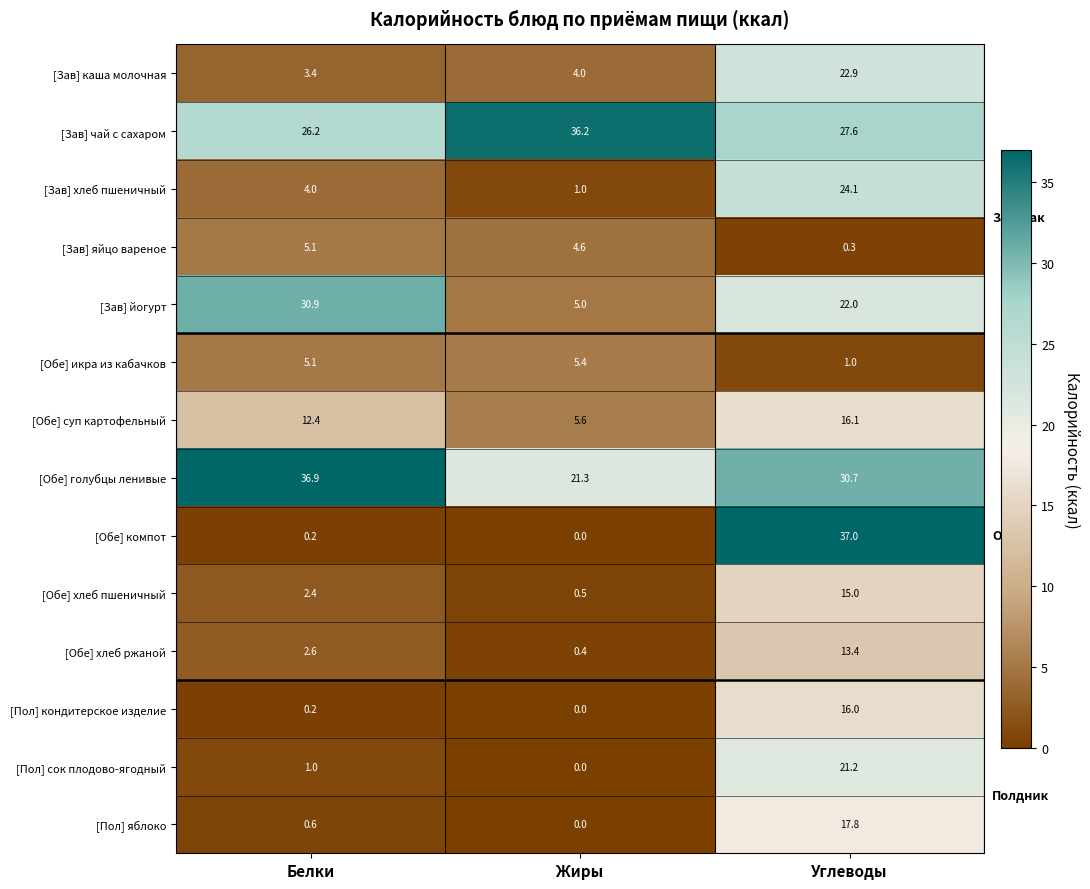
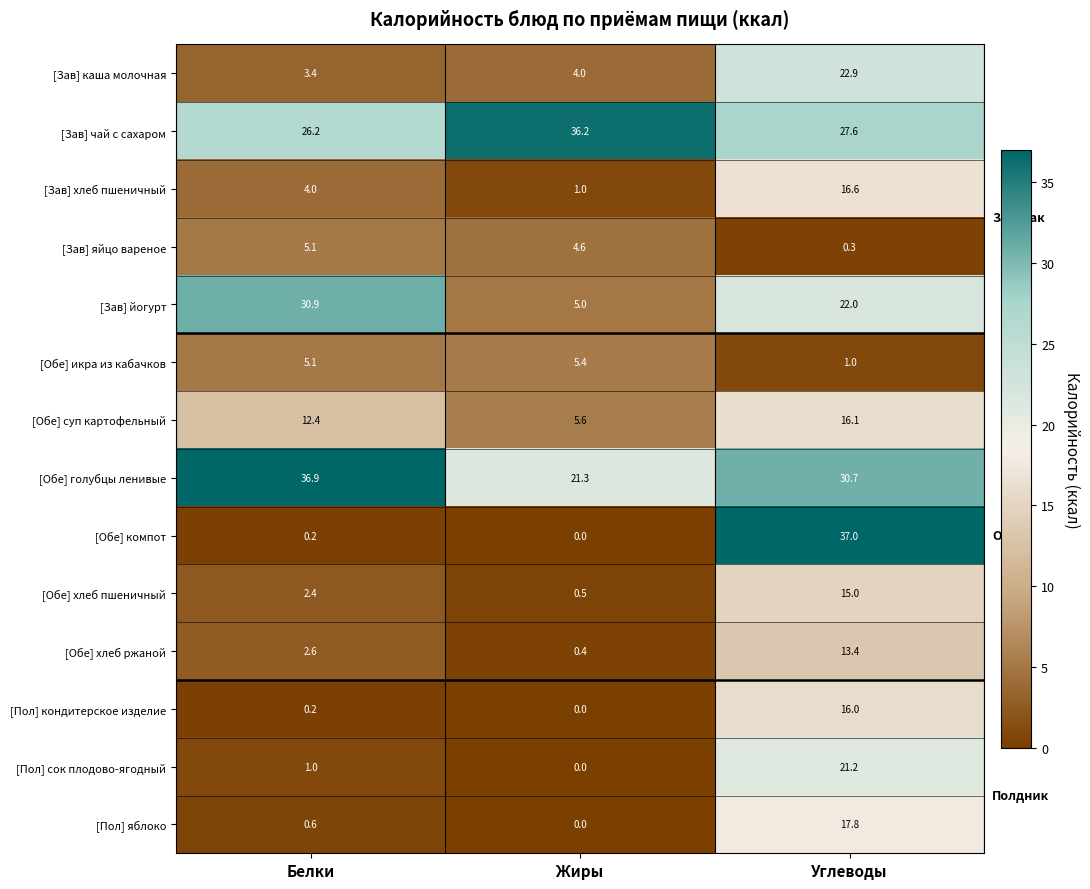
  {
    "[Зав] каша молочная": {
      "Белки": 3.4,
      "Жиры": 4.0,
      "Углеводы": 22.9
    },
    "[Зав] чай с сахаром": {
      "Белки": 26.2,
      "Жиры": 36.2,
      "Углеводы": 27.6
    },
    "[Зав] хлеб пшеничный": {
      "Белки": 4.0,
      "Жиры": 1.0,
-     "Углеводы": 24.1
+     "Углеводы": 16.6
    },
    "[Зав] яйцо вареное": {
      "Белки": 5.1,
      "Жиры": 4.6,
      "Углеводы": 0.3
    },
    "[Зав] йогурт": {
      "Белки": 30.9,
      "Жиры": 5.0,
      "Углеводы": 22.0
    },
    "[Обе] икра из кабачков": {
      "Белки": 5.1,
      "Жиры": 5.4,
      "Углеводы": 1.0
    },
    "[Обе] суп картофельный": {
      "Белки": 12.4,
      "Жиры": 5.6,
      "Углеводы": 16.1
    },
    "[Обе] голубцы ленивые": {
      "Белки": 36.9,
      "Жиры": 21.3,
      "Углеводы": 30.7
    },
    "[Обе] компот": {
      "Белки": 0.2,
      "Жиры": 0.0,
      "Углеводы": 37.0
    },
    "[Обе] хлеб пшеничный": {
      "Белки": 2.4,
      "Жиры": 0.5,
      "Углеводы": 15.0
    },
    "[Обе] хлеб ржаной": {
      "Белки": 2.6,
      "Жиры": 0.4,
      "Углеводы": 13.4
    },
    "[Пол] кондитерское изделие": {
      "Белки": 0.2,
      "Жиры": 0.0,
      "Углеводы": 16.0
    },
    "[Пол] сок плодово-ягодный": {
      "Белки": 1.0,
      "Жиры": 0.0,
      "Углеводы": 21.2
    },
    "[Пол] яблоко": {
      "Белки": 0.6,
      "Жиры": 0.0,
      "Углеводы": 17.8
    }
  }
